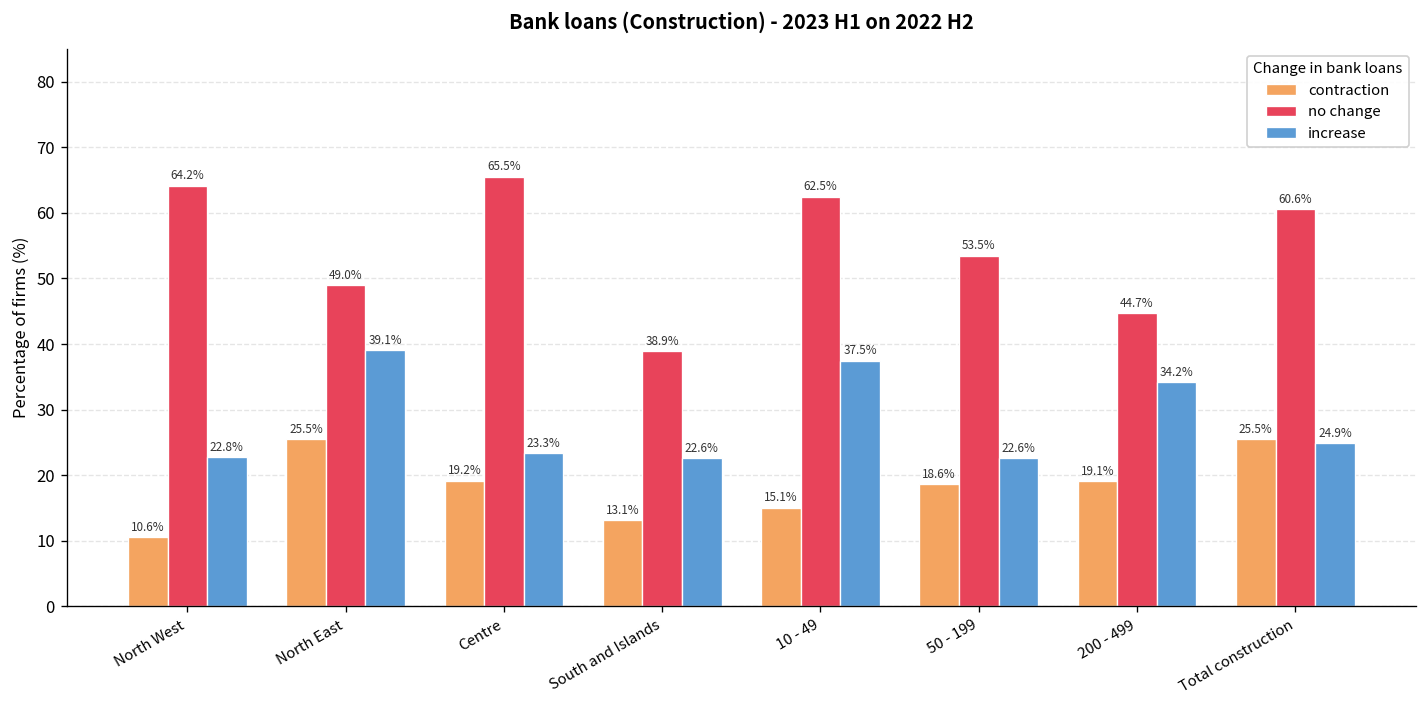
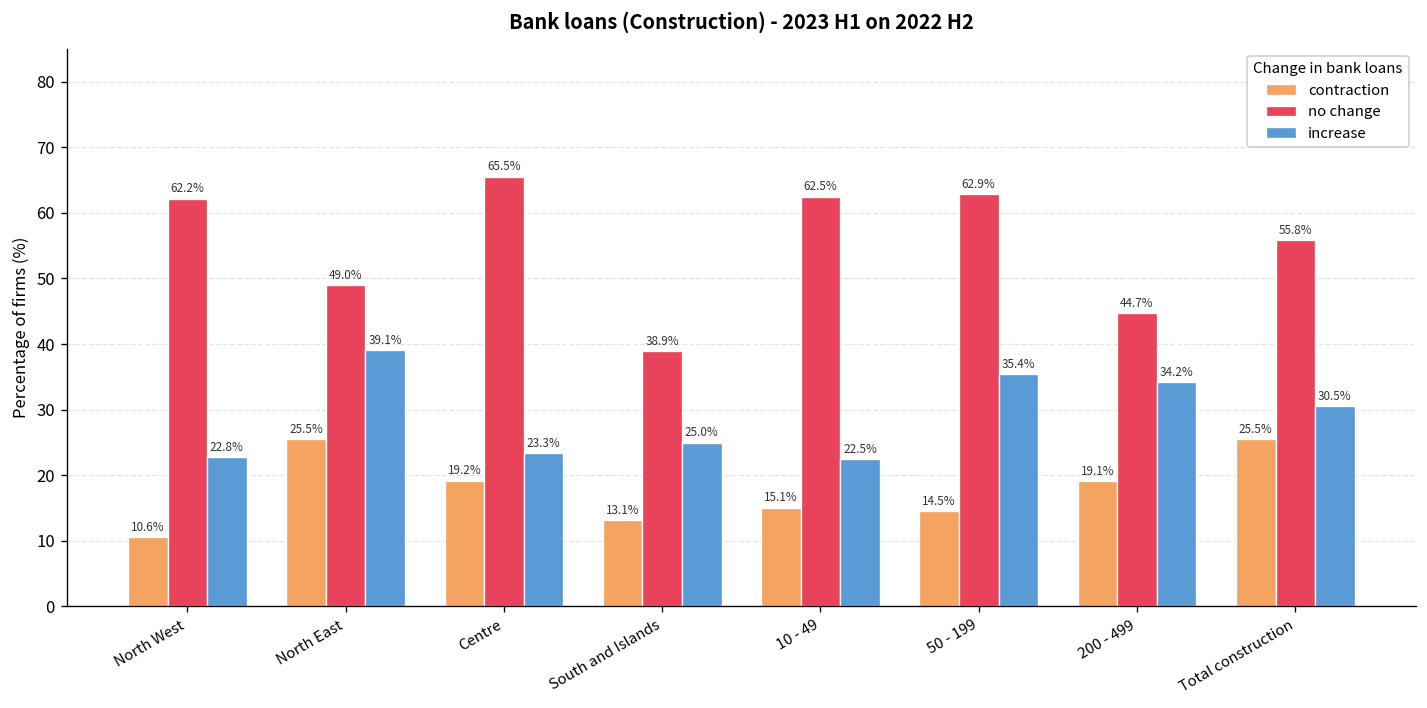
  {
    "contraction": {
      "North West": "10.6%",
      "North East": "25.5%",
      "Centre": "19.2%",
      "South and Islands": "13.1%",
      "10 - 49": "15.1%",
-     "50 - 199": "18.6%",
+     "50 - 199": "14.5%",
      "200 - 499": "19.1%",
      "Total construction": "25.5%"
    },
    "no change": {
-     "North West": "64.2%",
+     "North West": "62.2%",
      "North East": "49.0%",
      "Centre": "65.5%",
      "South and Islands": "38.9%",
      "10 - 49": "62.5%",
-     "50 - 199": "53.5%",
+     "50 - 199": "62.9%",
      "200 - 499": "44.7%",
-     "Total construction": "60.6%"
+     "Total construction": "55.8%"
    },
    "increase": {
      "North West": "22.8%",
      "North East": "39.1%",
      "Centre": "23.3%",
-     "South and Islands": "22.6%",
-     "10 - 49": "37.5%",
-     "50 - 199": "22.6%",
+     "South and Islands": "25.0%",
+     "10 - 49": "22.5%",
+     "50 - 199": "35.4%",
      "200 - 499": "34.2%",
-     "Total construction": "24.9%"
+     "Total construction": "30.5%"
    }
  }
